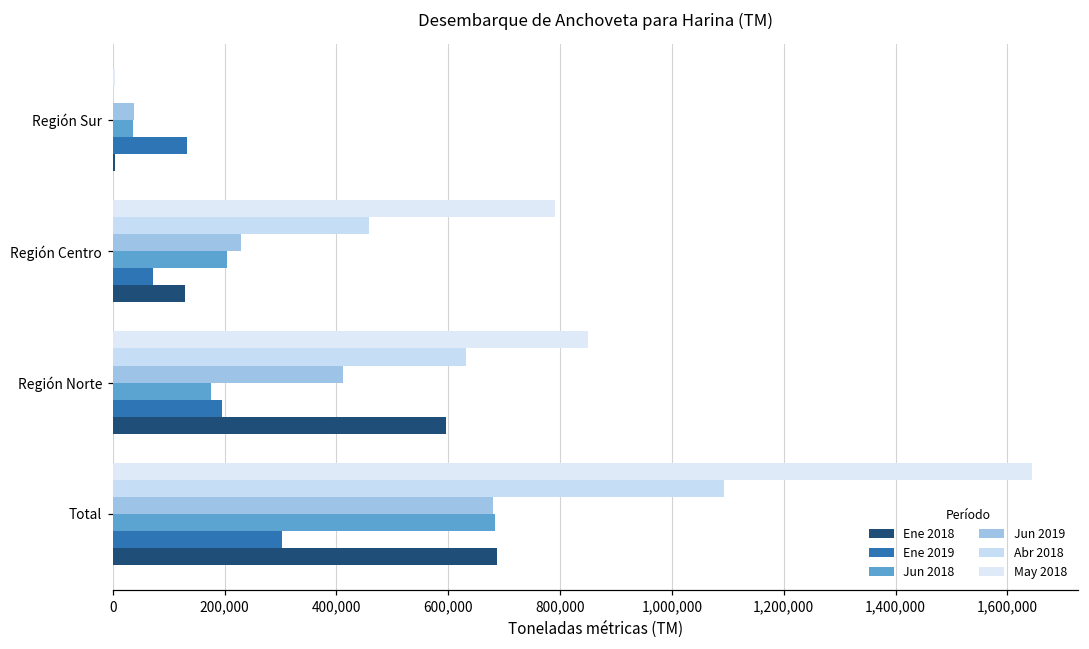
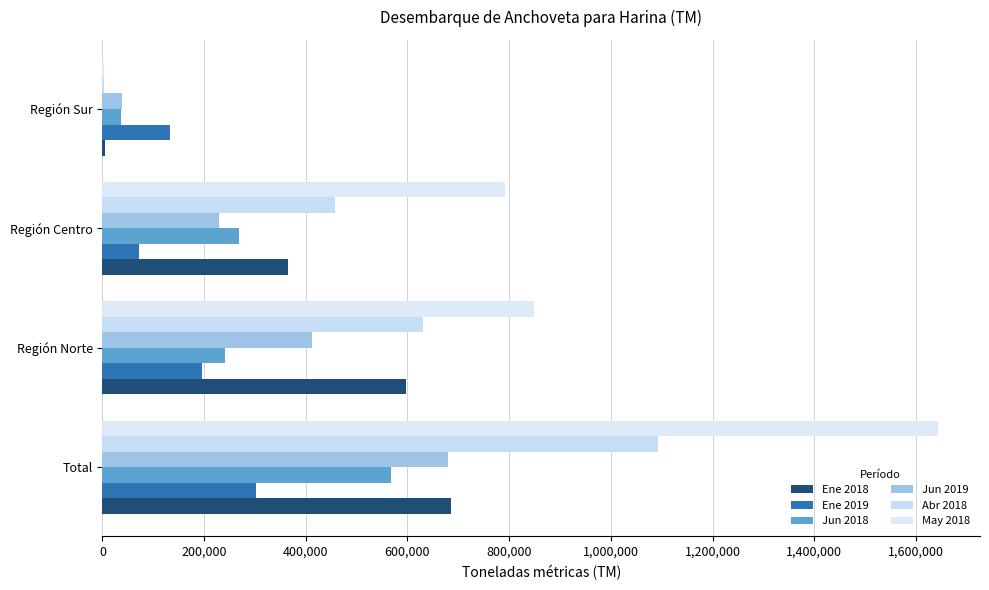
  {
    "Ene 2018": {
-     "Región Centro": "130,000",
+     "Región Centro": "370,000",
      "Región Norte": "600,000",
      "Total": "690,000"
    },
    "Ene 2019": {
      "Región Sur": "130,000",
      "Región Centro": "70,000",
      "Región Norte": "200,000",
      "Total": "300,000"
    },
    "Jun 2018": {
      "Región Sur": "40,000",
-     "Región Centro": "210,000",
-     "Región Norte": "180,000",
-     "Total": "680,000"
+     "Región Centro": "270,000",
+     "Región Norte": "240,000",
+     "Total": "570,000"
    }
  }
